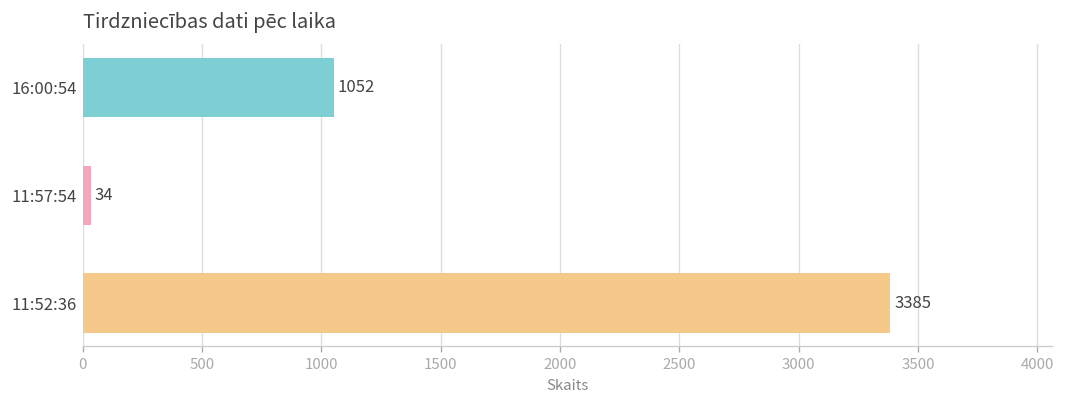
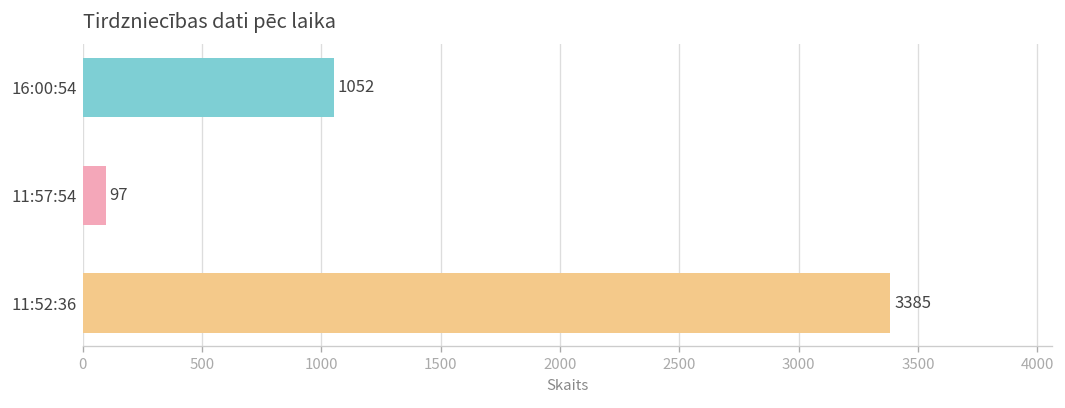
  {
    "16:00:54": 1052,
-   "11:57:54": 34,
+   "11:57:54": 97,
    "11:52:36": 3385
  }
